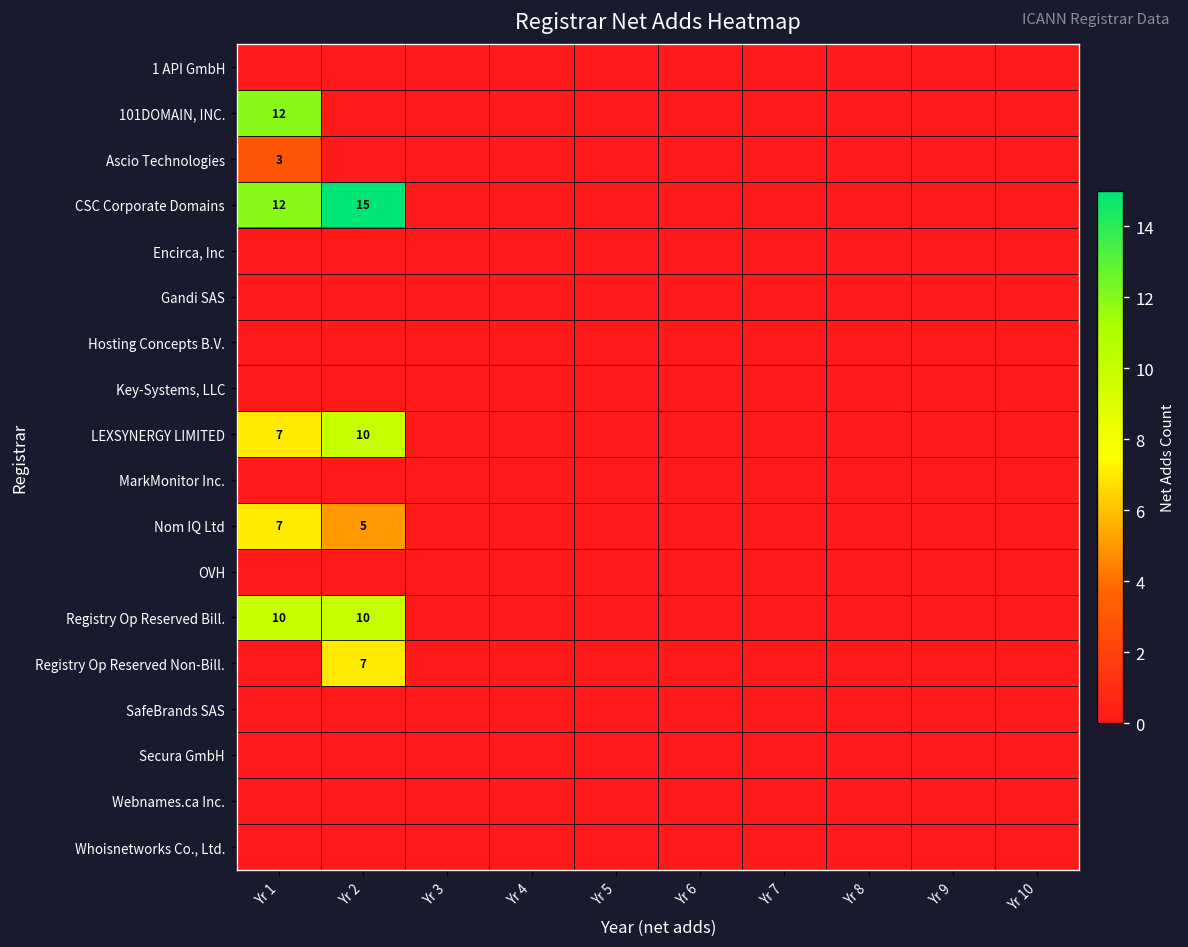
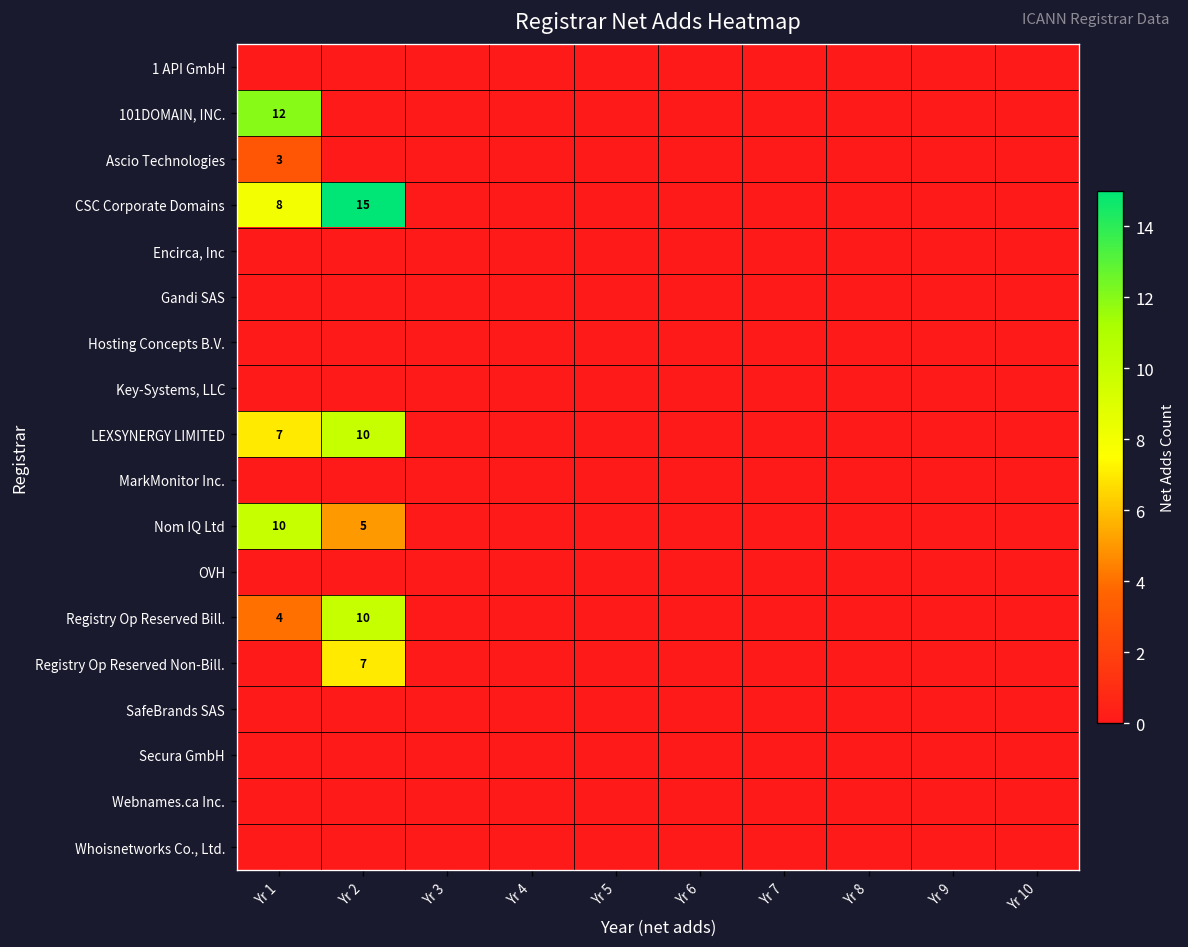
  {
    "101DOMAIN, INC.": {
      "Yr 1": 12
    },
    "Ascio Technologies": {
      "Yr 1": 3
    },
    "CSC Corporate Domains": {
-     "Yr 1": 12,
+     "Yr 1": 8,
      "Yr 2": 15
    },
    "LEXSYNERGY LIMITED": {
      "Yr 1": 7,
      "Yr 2": 10
    },
    "Nom IQ Ltd": {
-     "Yr 1": 7,
+     "Yr 1": 10,
      "Yr 2": 5
    },
    "Registry Op Reserved Bill.": {
-     "Yr 1": 10,
+     "Yr 1": 4,
      "Yr 2": 10
    },
    "Registry Op Reserved Non-Bill.": {
      "Yr 2": 7
    }
  }
